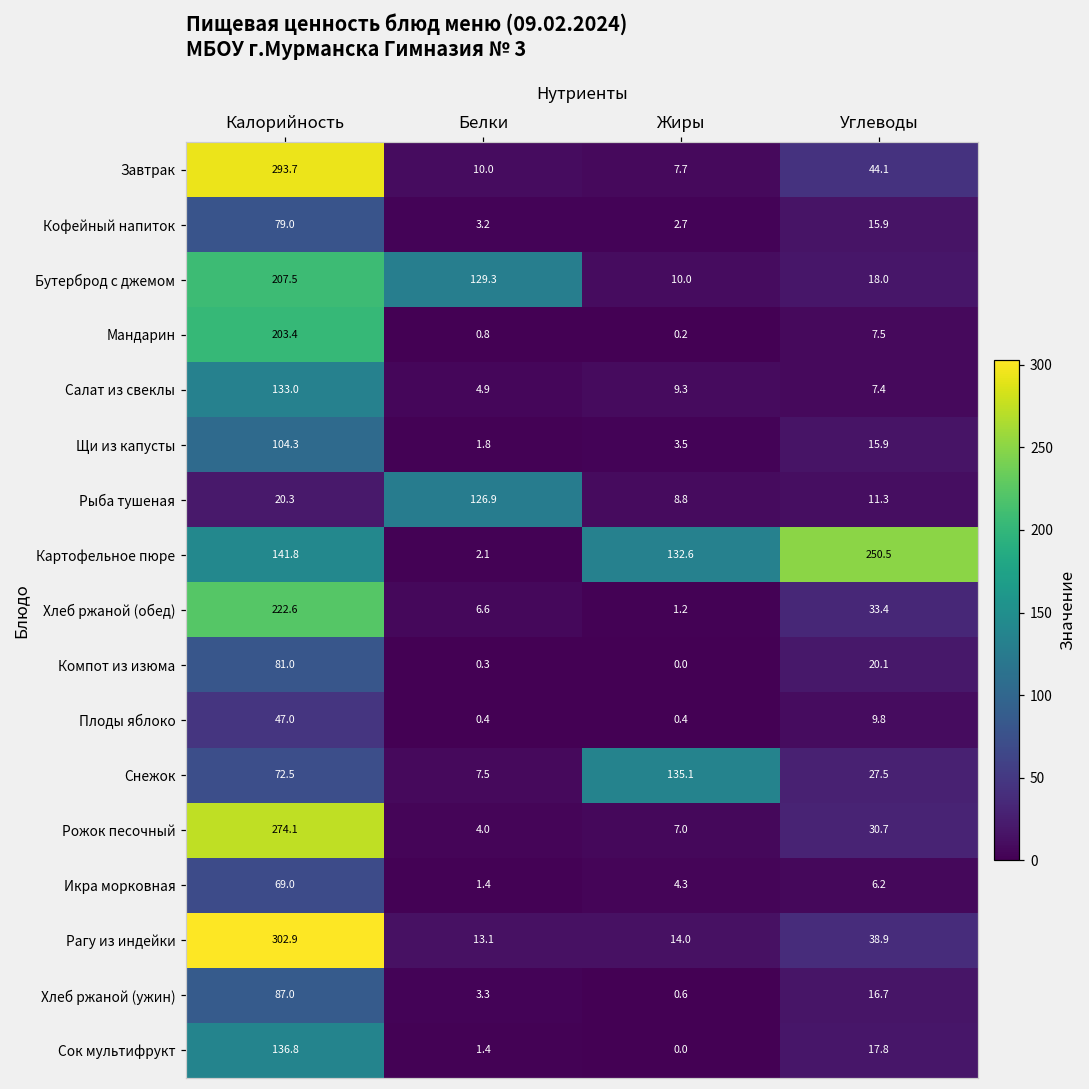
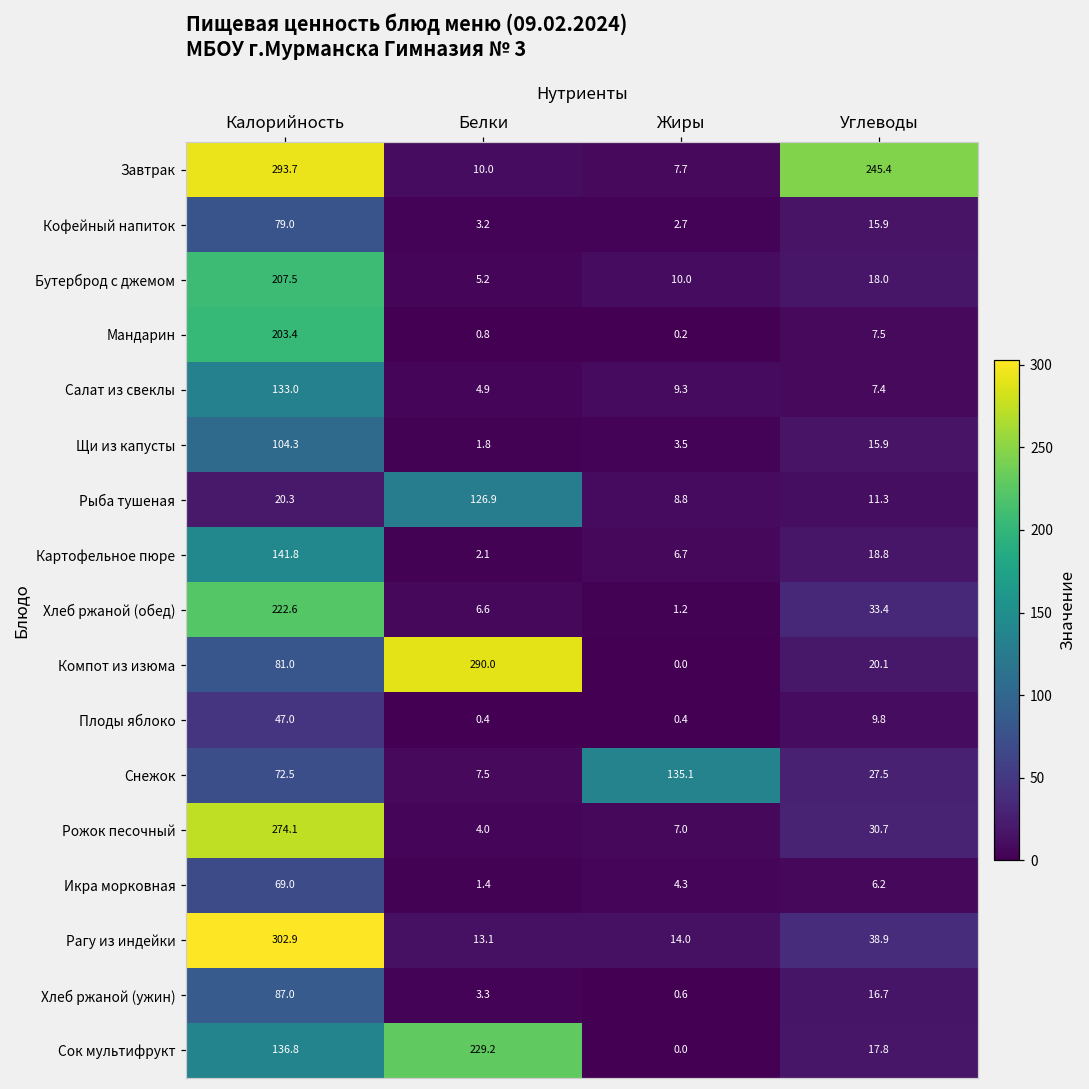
  {
    "Завтрак": {
      "Калорийность": 293.7,
      "Белки": 10.0,
      "Жиры": 7.7,
-     "Углеводы": 44.1
+     "Углеводы": 245.4
    },
    "Кофейный напиток": {
      "Калорийность": 79.0,
      "Белки": 3.2,
      "Жиры": 2.7,
      "Углеводы": 15.9
    },
    "Бутерброд с джемом": {
      "Калорийность": 207.5,
-     "Белки": 129.3,
+     "Белки": 5.2,
      "Жиры": 10.0,
      "Углеводы": 18.0
    },
    "Мандарин": {
      "Калорийность": 203.4,
      "Белки": 0.8,
      "Жиры": 0.2,
      "Углеводы": 7.5
    },
    "Салат из свеклы": {
      "Калорийность": 133.0,
      "Белки": 4.9,
      "Жиры": 9.3,
      "Углеводы": 7.4
    },
    "Щи из капусты": {
      "Калорийность": 104.3,
      "Белки": 1.8,
      "Жиры": 3.5,
      "Углеводы": 15.9
    },
    "Рыба тушеная": {
      "Калорийность": 20.3,
      "Белки": 126.9,
      "Жиры": 8.8,
      "Углеводы": 11.3
    },
    "Картофельное пюре": {
      "Калорийность": 141.8,
      "Белки": 2.1,
-     "Жиры": 132.6,
-     "Углеводы": 250.5
+     "Жиры": 6.7,
+     "Углеводы": 18.8
    },
    "Хлеб ржаной (обед)": {
      "Калорийность": 222.6,
      "Белки": 6.6,
      "Жиры": 1.2,
      "Углеводы": 33.4
    },
    "Компот из изюма": {
      "Калорийность": 81.0,
-     "Белки": 0.3,
+     "Белки": 290.0,
      "Жиры": 0.0,
      "Углеводы": 20.1
    },
    "Плоды яблоко": {
      "Калорийность": 47.0,
      "Белки": 0.4,
      "Жиры": 0.4,
      "Углеводы": 9.8
    },
    "Снежок": {
      "Калорийность": 72.5,
      "Белки": 7.5,
      "Жиры": 135.1,
      "Углеводы": 27.5
    },
    "Рожок песочный": {
      "Калорийность": 274.1,
      "Белки": 4.0,
      "Жиры": 7.0,
      "Углеводы": 30.7
    },
    "Икра морковная": {
      "Калорийность": 69.0,
      "Белки": 1.4,
      "Жиры": 4.3,
      "Углеводы": 6.2
    },
    "Рагу из индейки": {
      "Калорийность": 302.9,
      "Белки": 13.1,
      "Жиры": 14.0,
      "Углеводы": 38.9
    },
    "Хлеб ржаной (ужин)": {
      "Калорийность": 87.0,
      "Белки": 3.3,
      "Жиры": 0.6,
      "Углеводы": 16.7
    },
    "Сок мультифрукт": {
      "Калорийность": 136.8,
-     "Белки": 1.4,
+     "Белки": 229.2,
      "Жиры": 0.0,
      "Углеводы": 17.8
    }
  }
